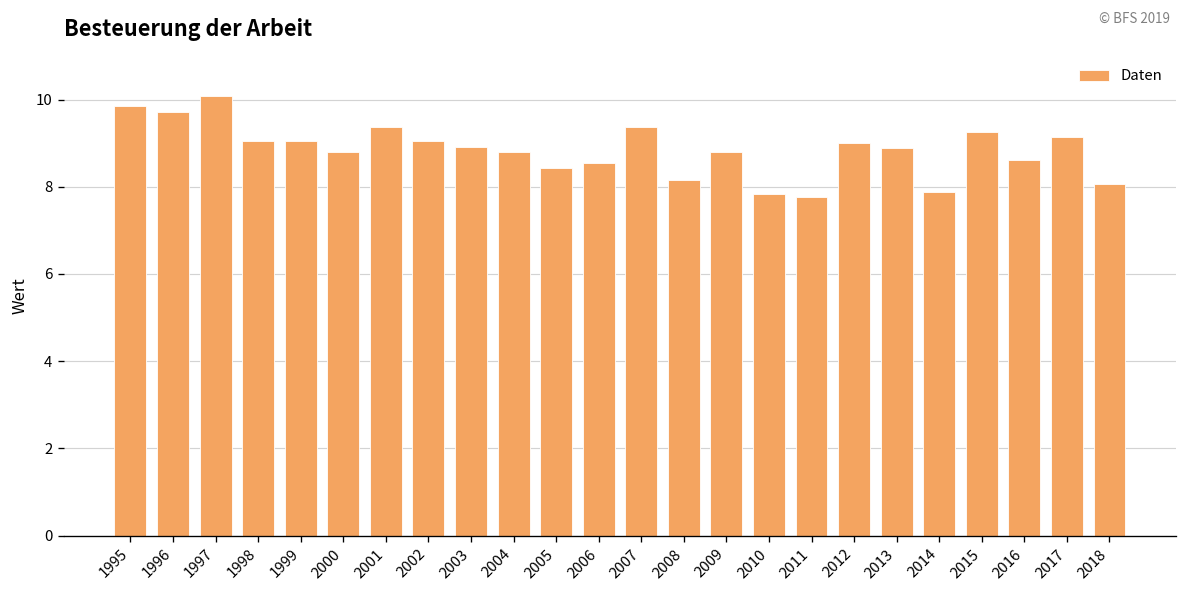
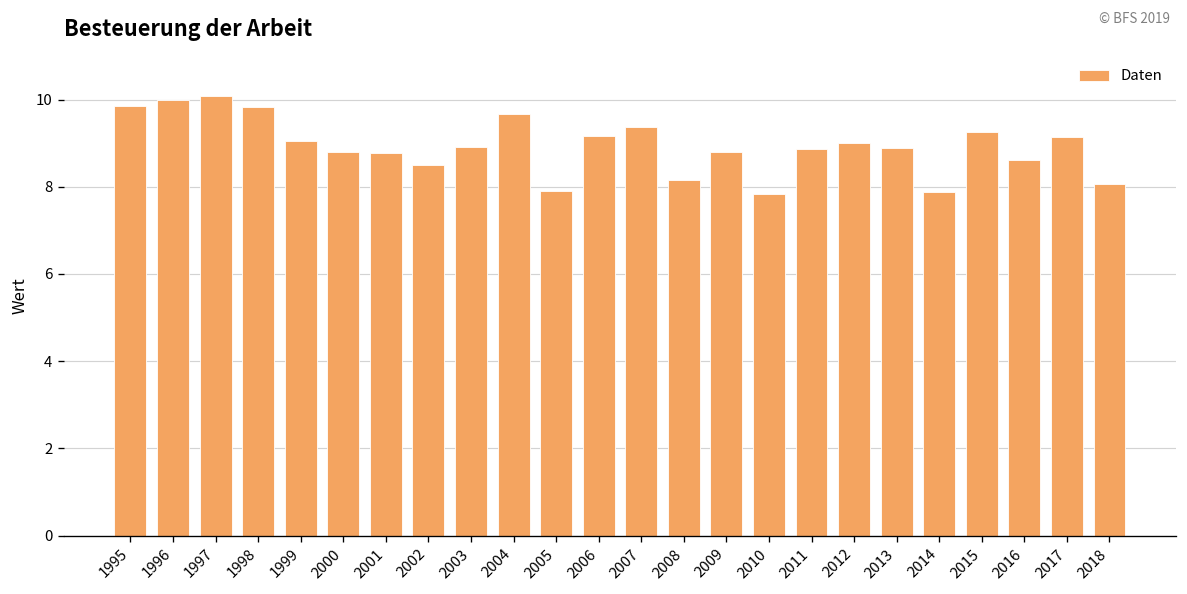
  {
    "1995": 9.8,
-   "1996": 9.7,
+   "1996": 10.0,
    "1997": 10.1,
-   "1998": 9.0,
+   "1998": 9.8,
    "1999": 9.0,
    "2000": 8.8,
-   "2001": 9.4,
-   "2002": 9.1,
+   "2001": 8.8,
+   "2002": 8.5,
    "2003": 8.9,
-   "2004": 8.8,
-   "2005": 8.4,
-   "2006": 8.5,
+   "2004": 9.7,
+   "2005": 7.9,
+   "2006": 9.2,
    "2007": 9.4,
    "2008": 8.2,
    "2009": 8.8,
    "2010": 7.8,
-   "2011": 7.8,
+   "2011": 8.9,
    "2012": 9.0,
    "2013": 8.9,
    "2014": 7.9,
    "2015": 9.3,
    "2016": 8.6,
    "2017": 9.1,
    "2018": 8.1
  }
